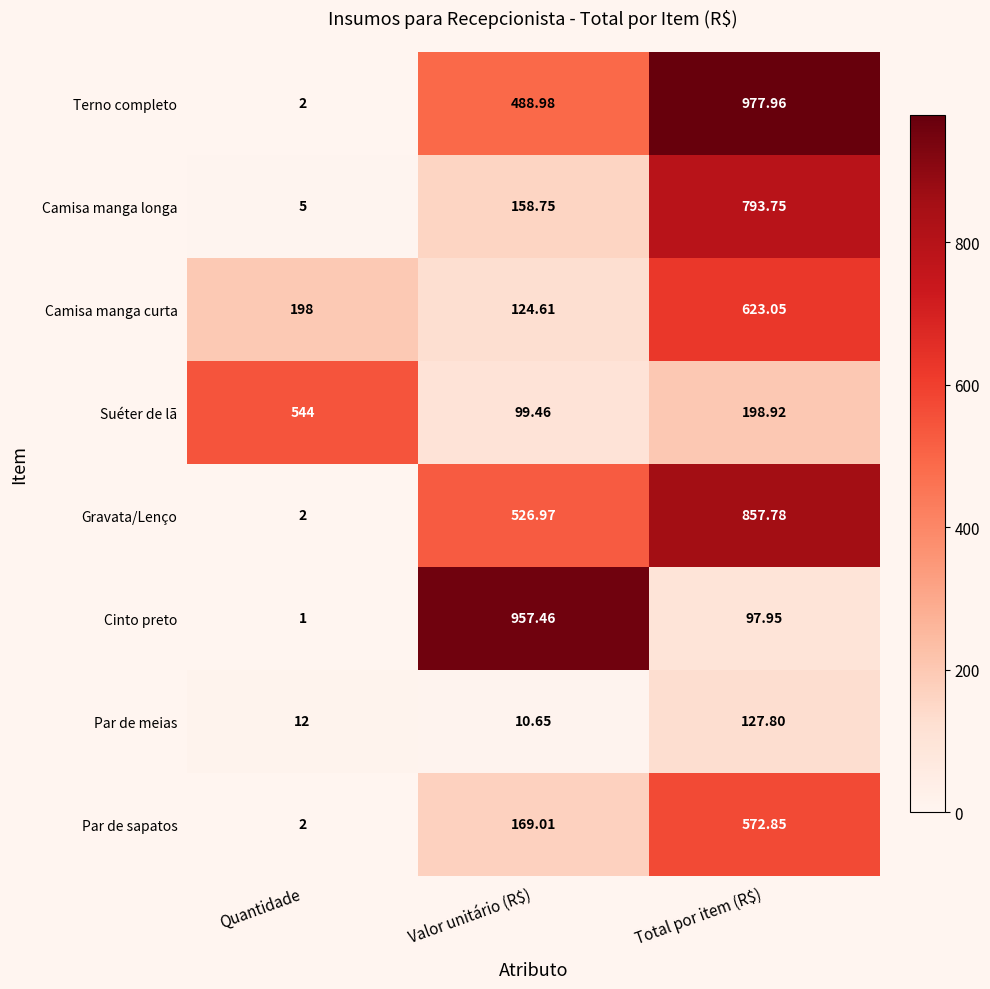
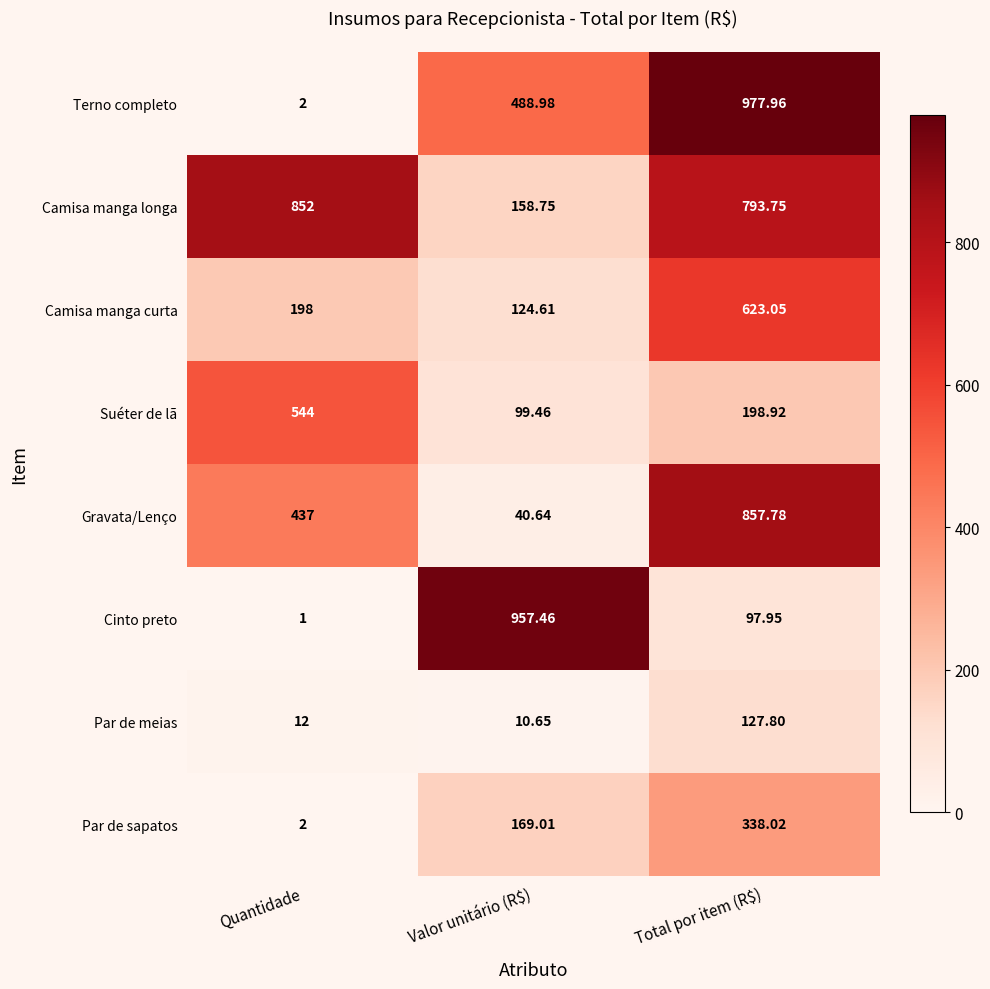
  {
    "Terno completo": {
      "Quantidade": 2,
      "Valor unitário (R$)": 488.98,
      "Total por item (R$)": 977.96
    },
    "Camisa manga longa": {
-     "Quantidade": 5,
+     "Quantidade": 852,
      "Valor unitário (R$)": 158.75,
      "Total por item (R$)": 793.75
    },
    "Camisa manga curta": {
      "Quantidade": 198,
      "Valor unitário (R$)": 124.61,
      "Total por item (R$)": 623.05
    },
    "Suéter de lã": {
      "Quantidade": 544,
      "Valor unitário (R$)": 99.46,
      "Total por item (R$)": 198.92
    },
    "Gravata/Lenço": {
-     "Quantidade": 2,
-     "Valor unitário (R$)": 526.97,
+     "Quantidade": 437,
+     "Valor unitário (R$)": 40.64,
      "Total por item (R$)": 857.78
    },
    "Cinto preto": {
      "Quantidade": 1,
      "Valor unitário (R$)": 957.46,
      "Total por item (R$)": 97.95
    },
    "Par de meias": {
      "Quantidade": 12,
      "Valor unitário (R$)": 10.65,
      "Total por item (R$)": 127.80
    },
    "Par de sapatos": {
      "Quantidade": 2,
      "Valor unitário (R$)": 169.01,
-     "Total por item (R$)": 572.85
+     "Total por item (R$)": 338.02
    }
  }
